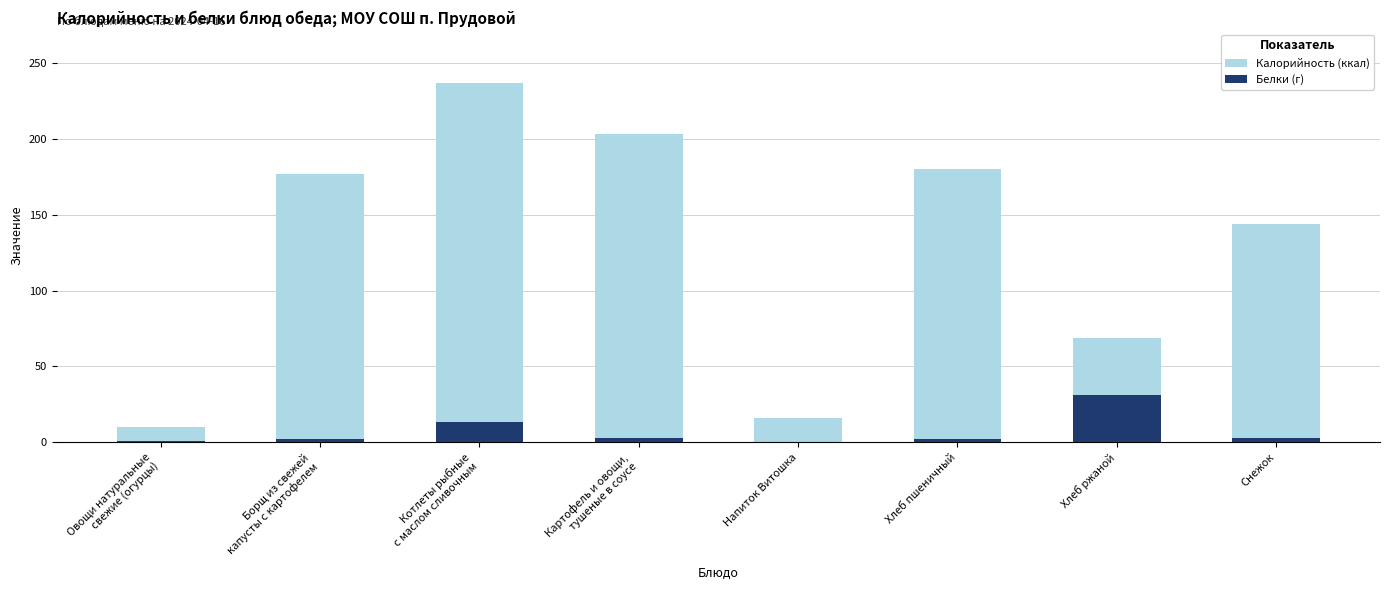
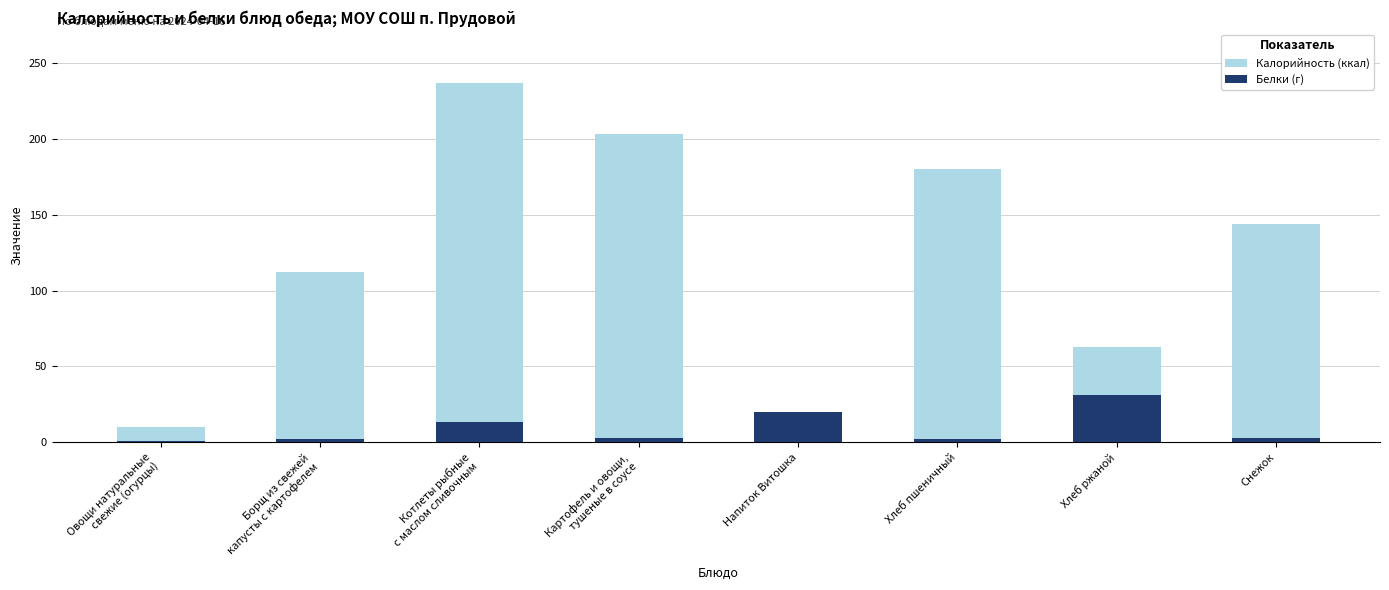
  {
    "Калорийность (ккал)": {
      "Овощи натуральные свежие (огурцы)": 10,
-     "Борщ из свежей капусты с картофелем": 177,
+     "Борщ из свежей капусты с картофелем": 112,
      "Котлеты рыбные с маслом сливочным": 237,
      "Картофель и овощи, тушеные в соусе": 203,
      "Хлеб пшеничный": 180,
-     "Хлеб ржаной": 69,
+     "Хлеб ржаной": 63,
      "Снежок": 144
    },
    "Белки (г)": {
-     "Напиток Витошка": 0
+     "Напиток Витошка": 20
    }
  }
